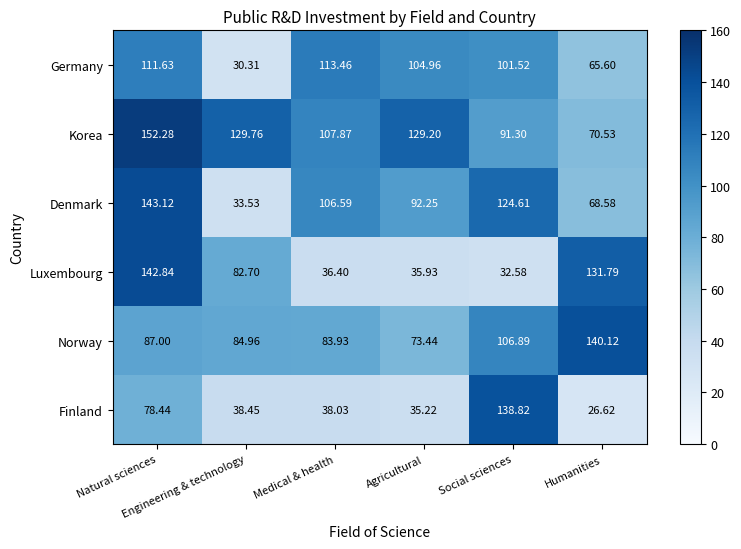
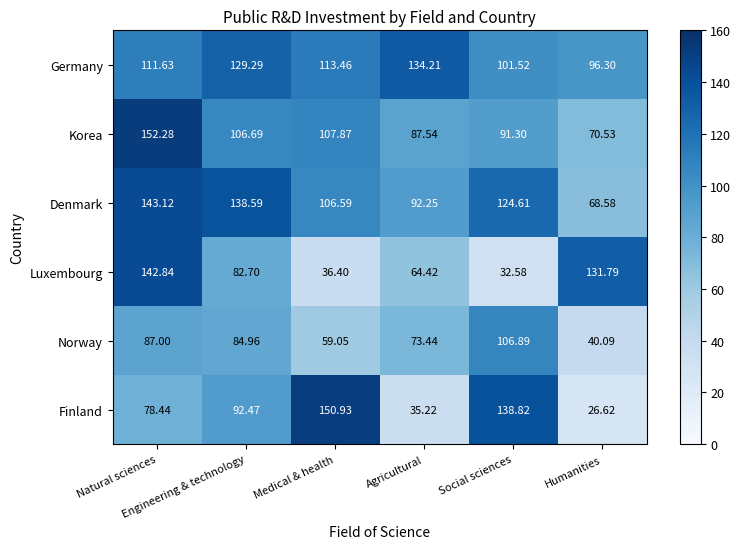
  {
    "Germany": {
      "Natural sciences": 111.63,
-     "Engineering & technology": 30.31,
+     "Engineering & technology": 129.29,
      "Medical & health": 113.46,
-     "Agricultural": 104.96,
+     "Agricultural": 134.21,
      "Social sciences": 101.52,
-     "Humanities": 65.60
+     "Humanities": 96.30
    },
    "Korea": {
      "Natural sciences": 152.28,
-     "Engineering & technology": 129.76,
+     "Engineering & technology": 106.69,
      "Medical & health": 107.87,
-     "Agricultural": 129.20,
+     "Agricultural": 87.54,
      "Social sciences": 91.30,
      "Humanities": 70.53
    },
    "Denmark": {
      "Natural sciences": 143.12,
-     "Engineering & technology": 33.53,
+     "Engineering & technology": 138.59,
      "Medical & health": 106.59,
      "Agricultural": 92.25,
      "Social sciences": 124.61,
      "Humanities": 68.58
    },
    "Luxembourg": {
      "Natural sciences": 142.84,
      "Engineering & technology": 82.70,
      "Medical & health": 36.40,
-     "Agricultural": 35.93,
+     "Agricultural": 64.42,
      "Social sciences": 32.58,
      "Humanities": 131.79
    },
    "Norway": {
      "Natural sciences": 87.00,
      "Engineering & technology": 84.96,
-     "Medical & health": 83.93,
+     "Medical & health": 59.05,
      "Agricultural": 73.44,
      "Social sciences": 106.89,
-     "Humanities": 140.12
+     "Humanities": 40.09
    },
    "Finland": {
      "Natural sciences": 78.44,
-     "Engineering & technology": 38.45,
-     "Medical & health": 38.03,
+     "Engineering & technology": 92.47,
+     "Medical & health": 150.93,
      "Agricultural": 35.22,
      "Social sciences": 138.82,
      "Humanities": 26.62
    }
  }
